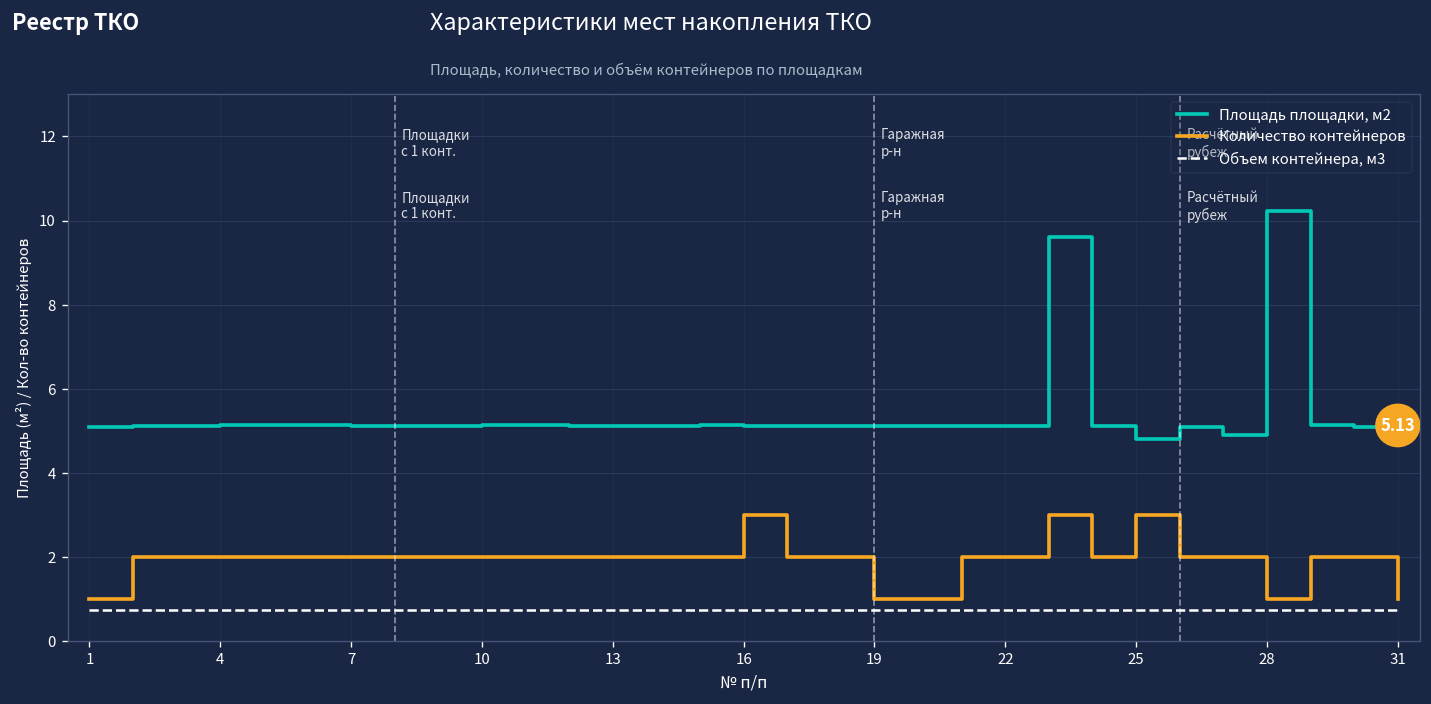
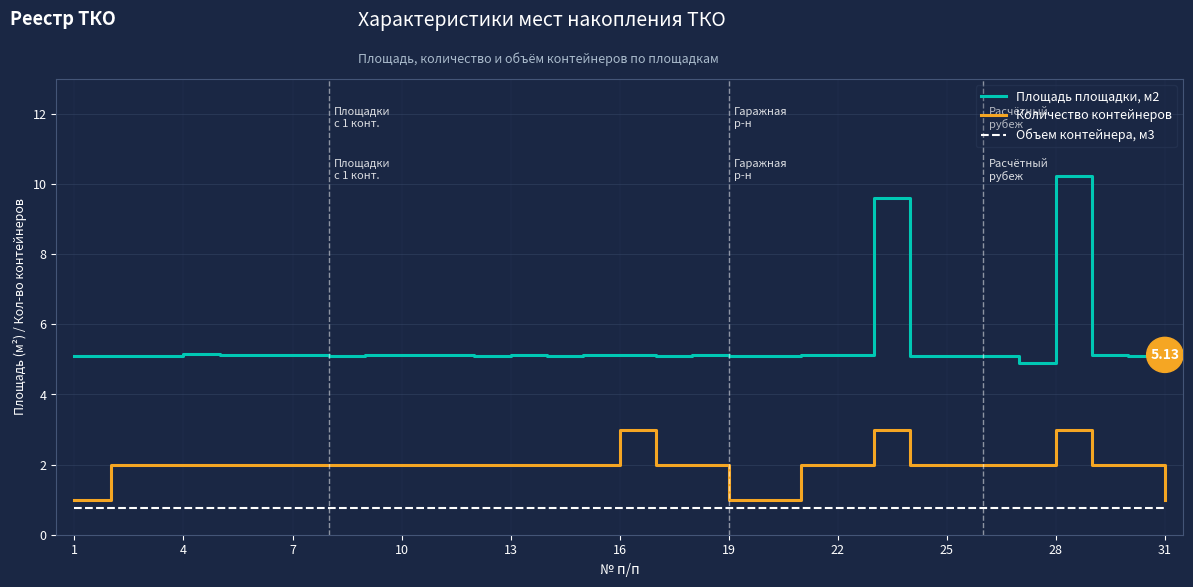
  {
    "Площадь площадки, м2": {
      "1": 5.1,
      "4": 5.2,
      "7": 5.1,
      "10": 5.1,
      "13": 5.1,
      "16": 5.1,
      "19": 5.1,
      "22": 5.1,
-     "25": 4.8,
+     "25": 5.1,
      "28": 10.2
    },
    "Количество контейнеров": {
      "1": 1,
      "4": 2,
      "7": 2,
      "10": 2,
      "13": 2,
      "16": 3,
      "19": 1,
      "22": 2,
-     "25": 3,
-     "28": 1,
+     "25": 2,
+     "28": 3,
      "31": 1
    },
    "Объем контейнера, м3": {
      "1": 0.8,
      "4": 0.8,
      "7": 0.8,
      "10": 0.8,
      "13": 0.8,
      "16": 0.8,
      "19": 0.8,
      "22": 0.8,
      "25": 0.8,
      "28": 0.8,
      "31": 0.8
    }
  }
